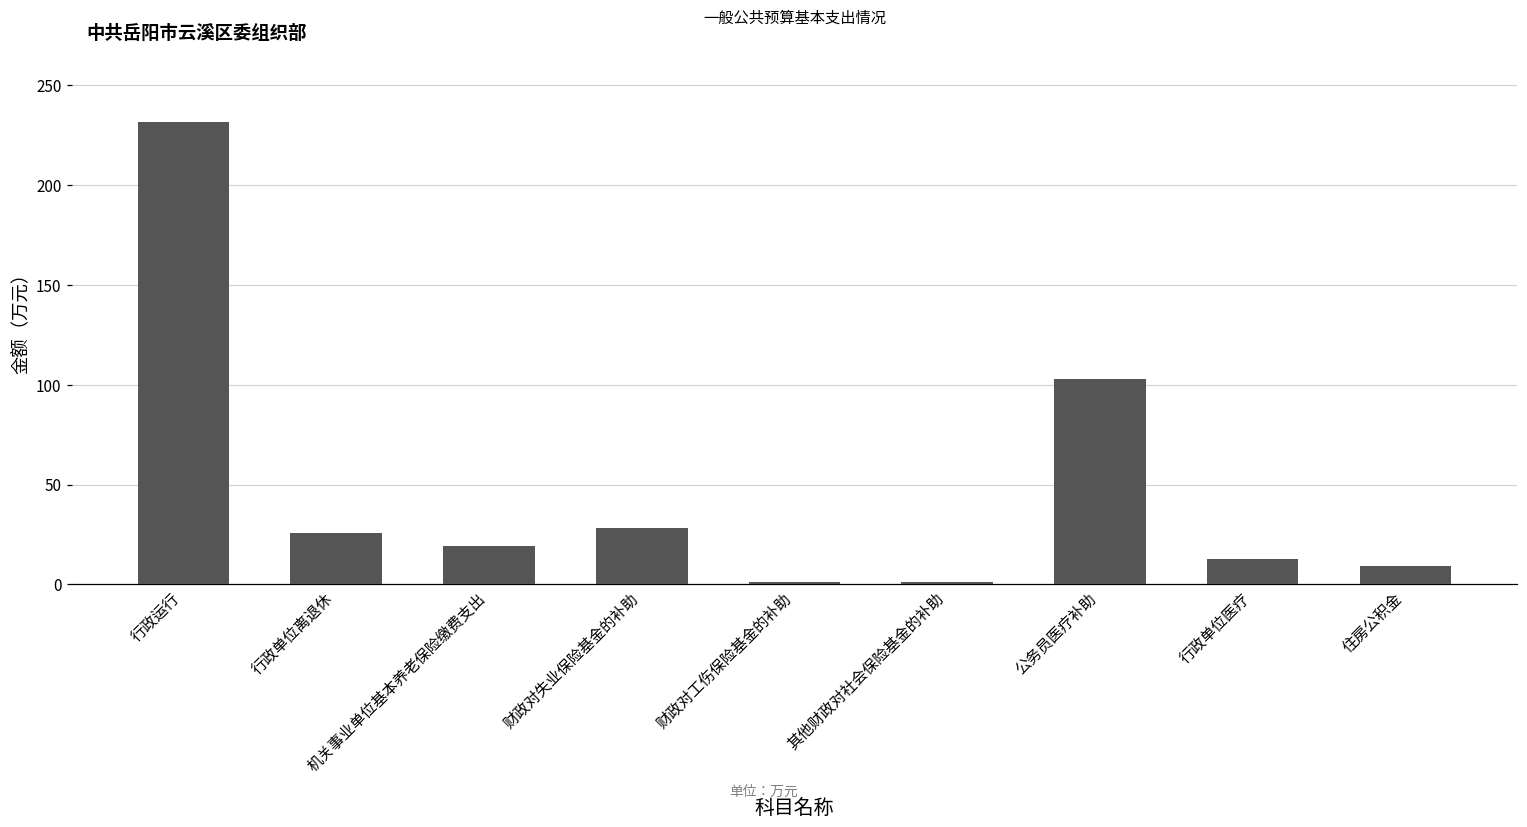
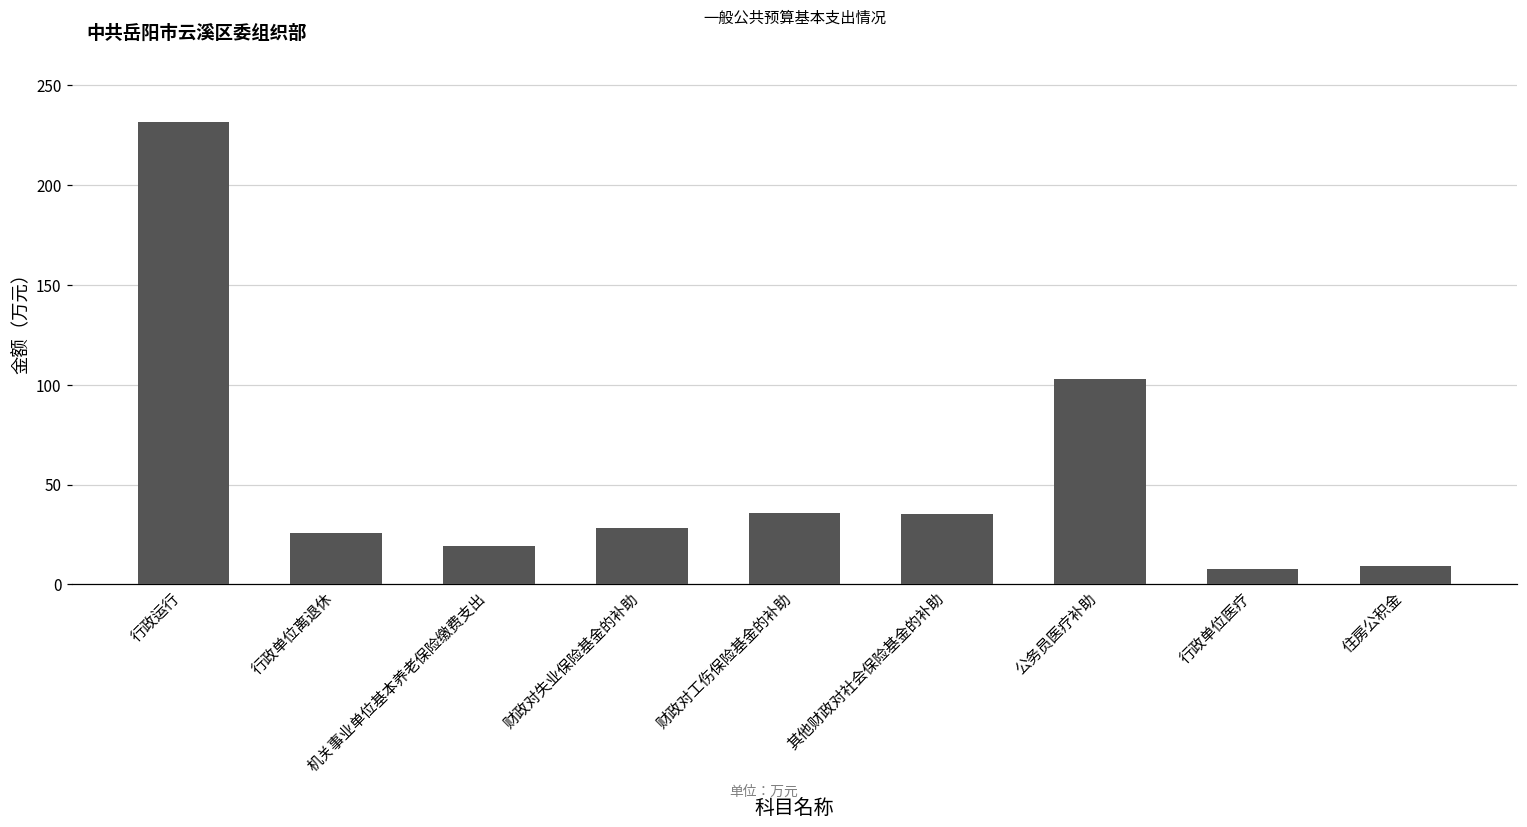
  {
    "行政运行": 231,
    "行政单位离退休": 26,
    "机关事业单位基本养老保险缴费支出": 19,
    "财政对失业保险基金的补助": 28,
-   "财政对工伤保险基金的补助": 1,
-   "其他财政对社会保险基金的补助": 1,
+   "财政对工伤保险基金的补助": 36,
+   "其他财政对社会保险基金的补助": 35,
    "公务员医疗补助": 103,
-   "行政单位医疗": 13,
+   "行政单位医疗": 8,
    "住房公积金": 9
  }
